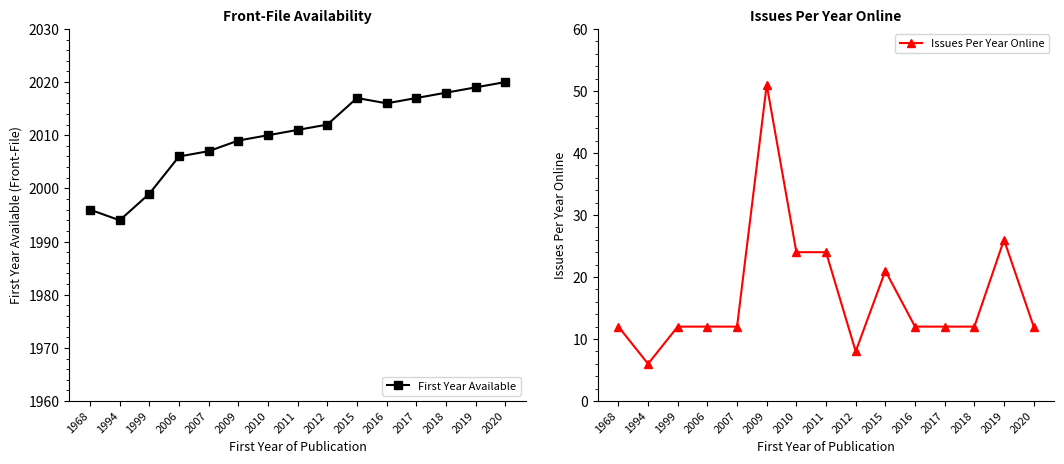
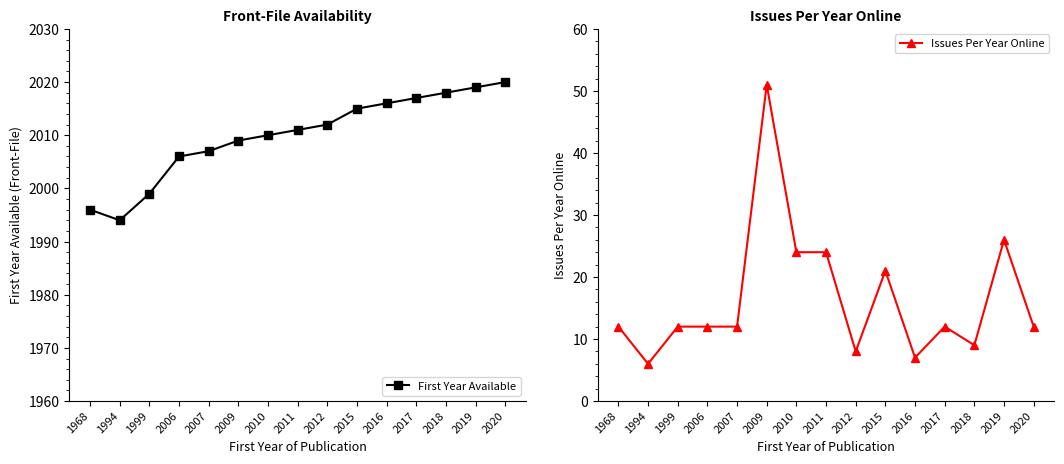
  {
    "Front-File Availability": {
      "1968": 1996,
      "1994": 1994,
      "1999": 1999,
      "2006": 2006,
      "2007": 2007,
      "2009": 2009,
      "2010": 2010,
      "2011": 2011,
      "2012": 2012,
-     "2015": 2017,
+     "2015": 2015,
      "2016": 2016,
      "2017": 2017,
      "2018": 2018,
      "2019": 2019,
      "2020": 2020
    },
    "Issues Per Year Online": {
      "1968": 12,
      "1994": 6,
      "1999": 12,
      "2006": 12,
      "2007": 12,
      "2009": 51,
      "2010": 24,
      "2011": 24,
      "2012": 8,
      "2015": 21,
-     "2016": 12,
+     "2016": 7,
      "2017": 12,
-     "2018": 12,
+     "2018": 9,
      "2019": 26,
      "2020": 12
    }
  }
